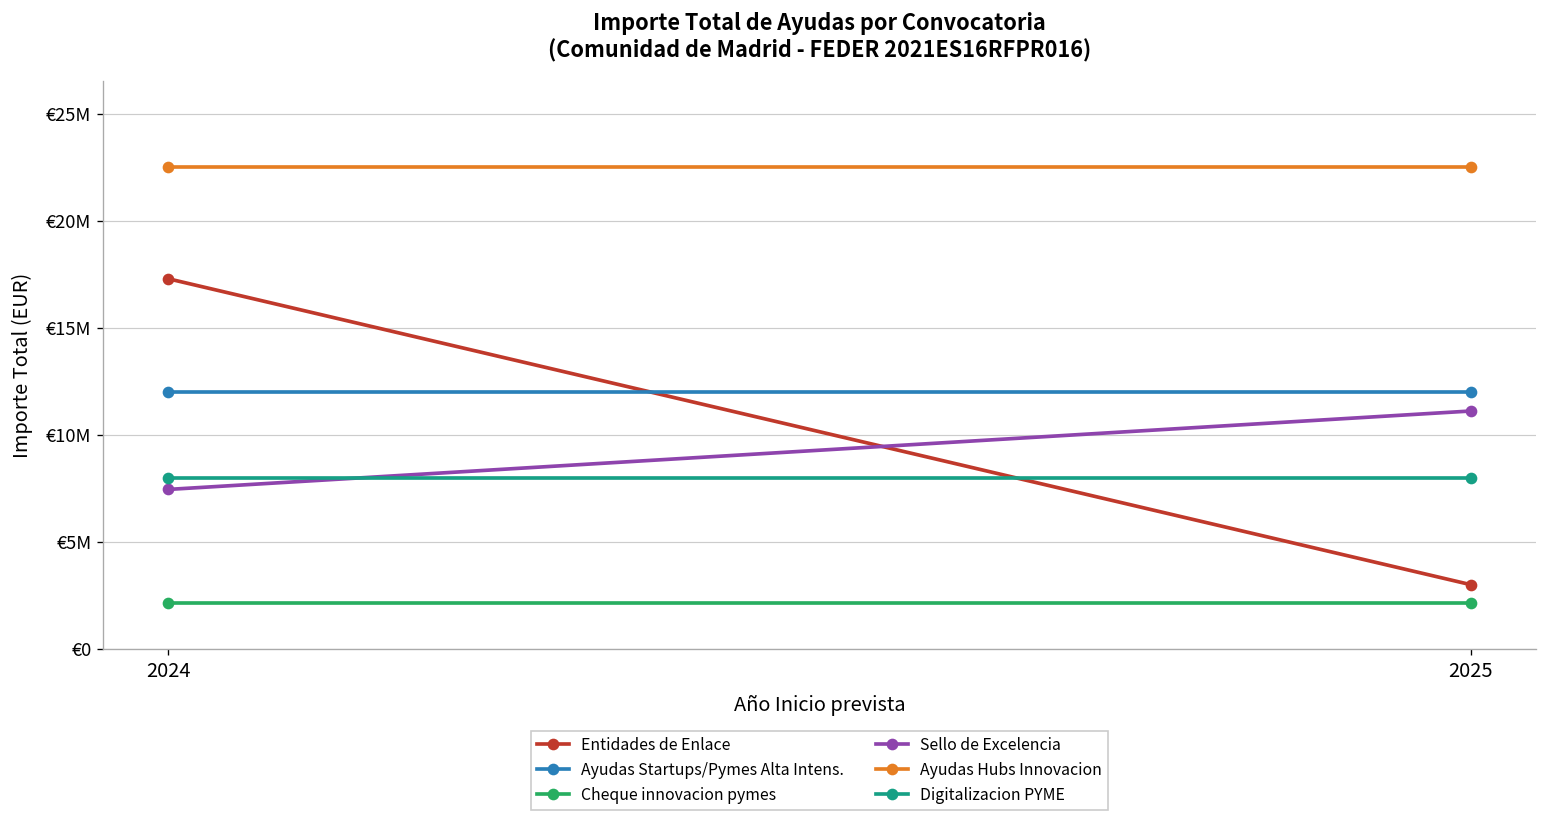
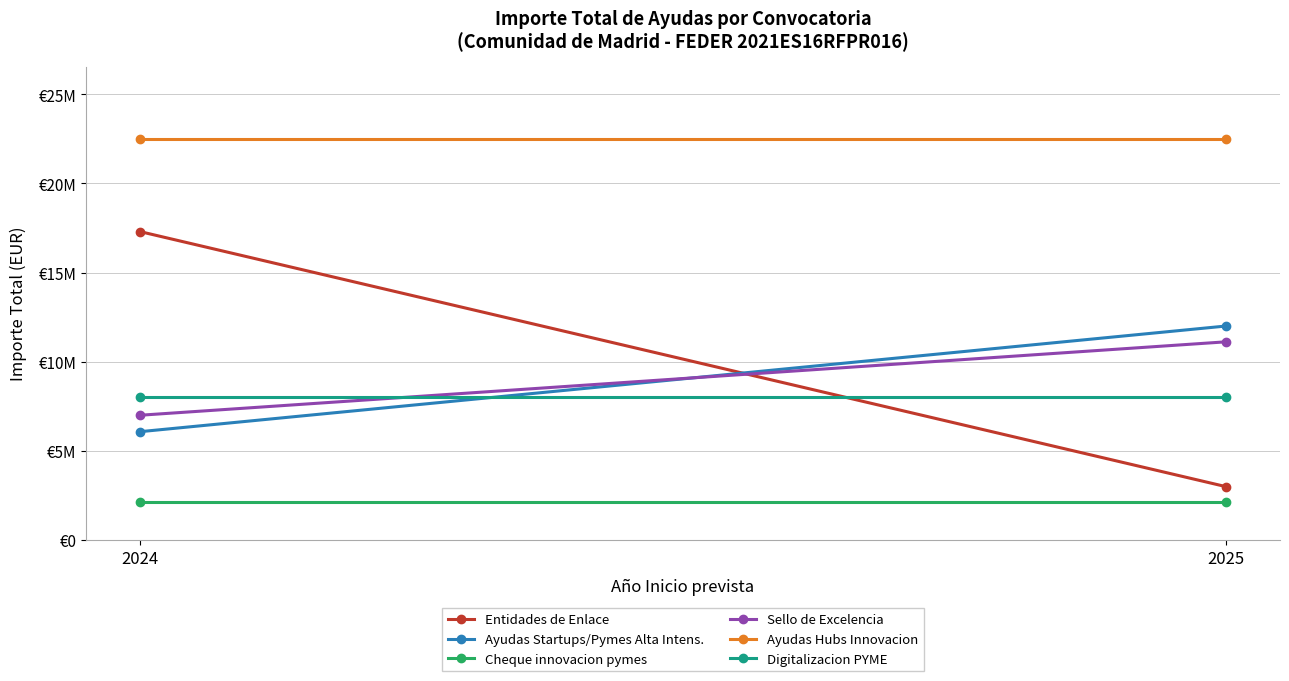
  {
    "Entidades de Enlace": {
      "2024": "€17300000",
      "2025": "€3000000"
    },
    "Ayudas Startups/Pymes Alta Intens.": {
-     "2024": "€12000000",
+     "2024": "€6100000",
      "2025": "€12000000"
    },
    "Sello de Excelencia": {
-     "2024": "€7500000",
+     "2024": "€7000000",
      "2025": "€11100000"
    },
    "Ayudas Hubs Innovacion": {
      "2024": "€22500000",
      "2025": "€22500000"
    }
  }
